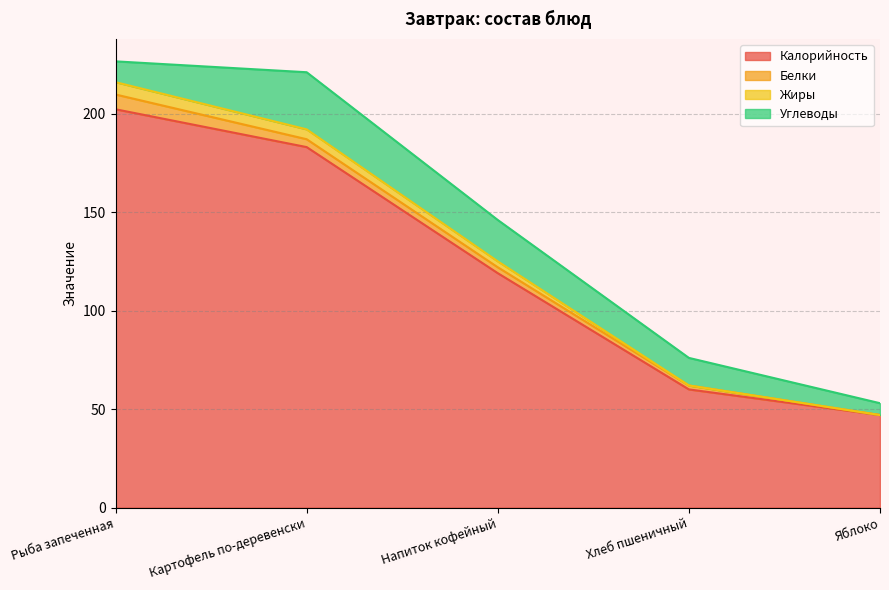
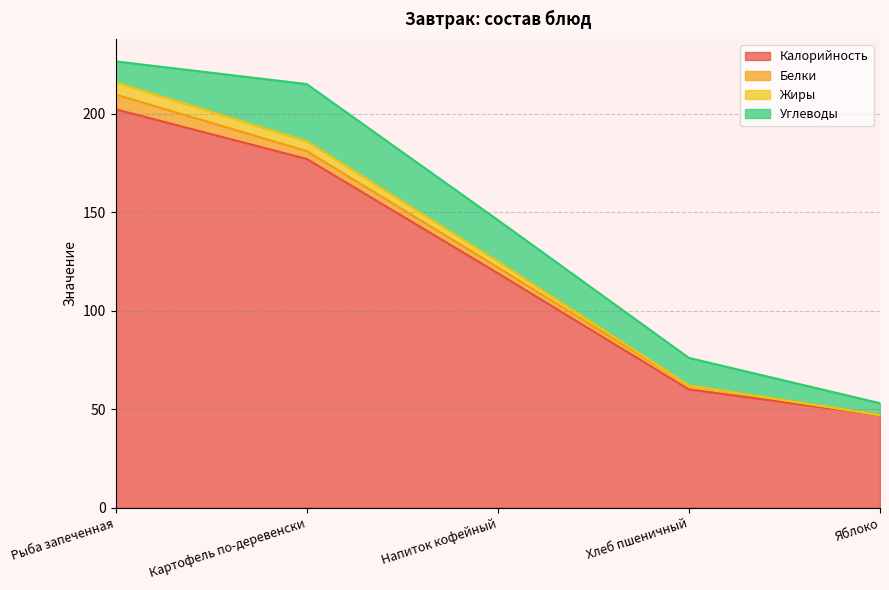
  {
    "Калорийность": {
      "Рыба запеченная": 202,
-     "Картофель по-деревенски": 183,
+     "Картофель по-деревенски": 177,
      "Напиток кофейный": 119,
      "Хлеб пшеничный": 60
    },
    "Углеводы": {
      "Рыба запеченная": 11,
      "Картофель по-деревенски": 29,
      "Напиток кофейный": 21,
      "Хлеб пшеничный": 14,
      "Яблоко": 6
    }
  }
